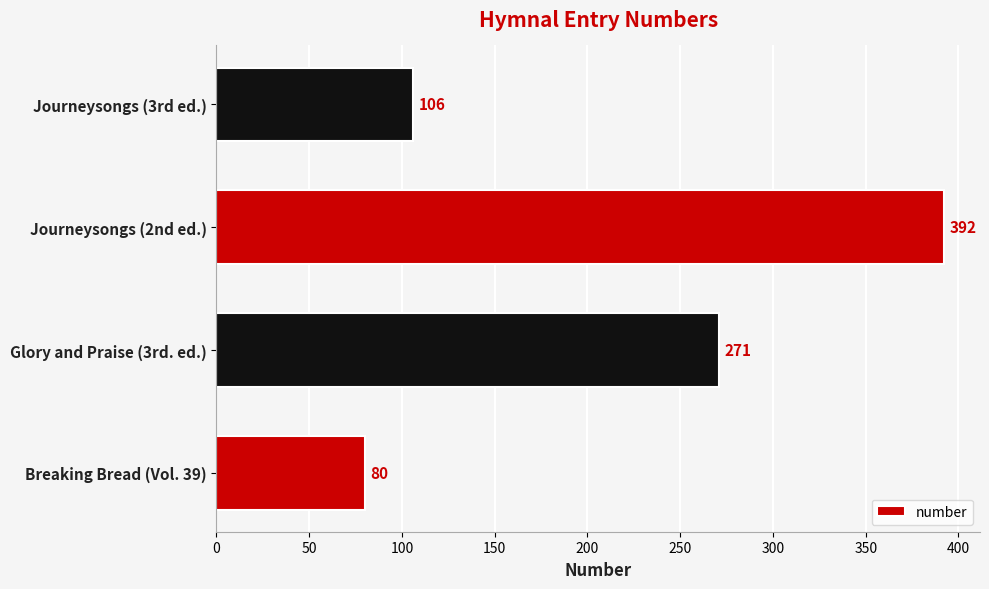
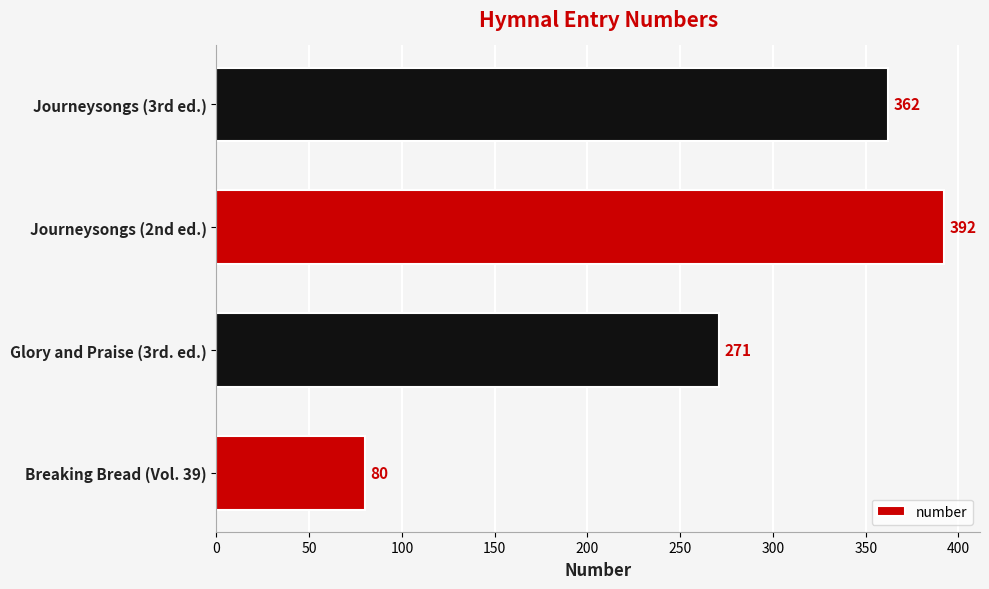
  {
-   "Journeysongs (3rd ed.)": 106,
+   "Journeysongs (3rd ed.)": 362,
    "Journeysongs (2nd ed.)": 392,
    "Glory and Praise (3rd. ed.)": 271,
    "Breaking Bread (Vol. 39)": 80
  }
